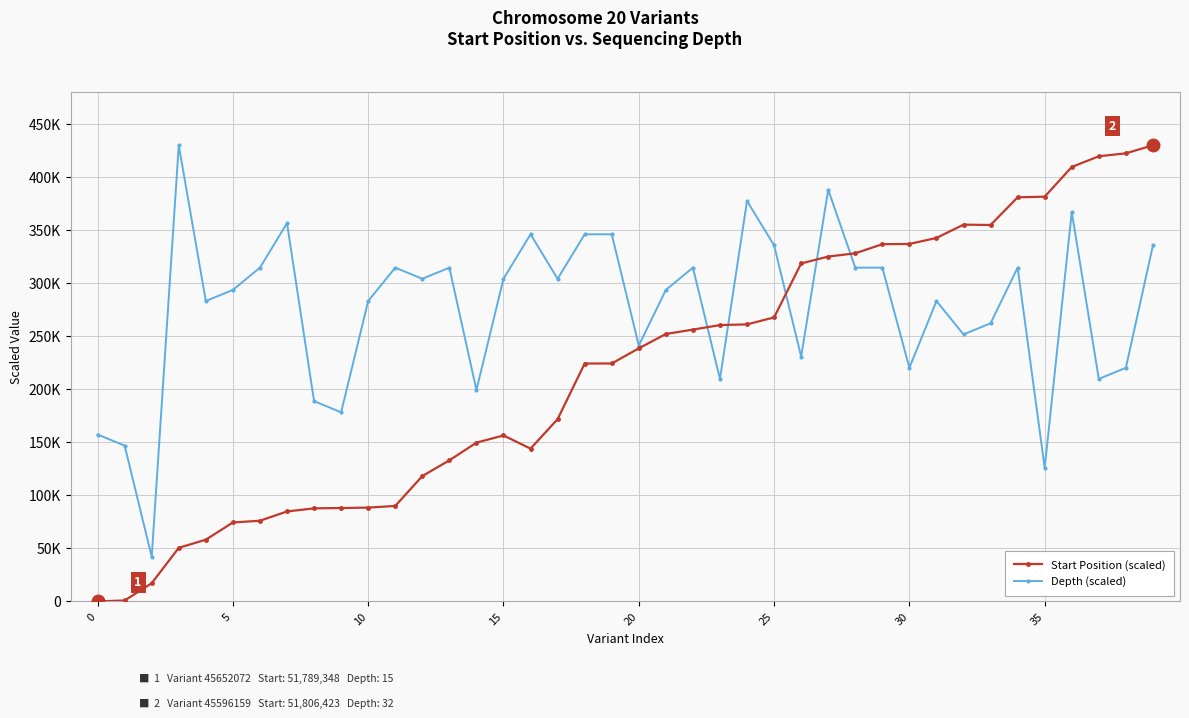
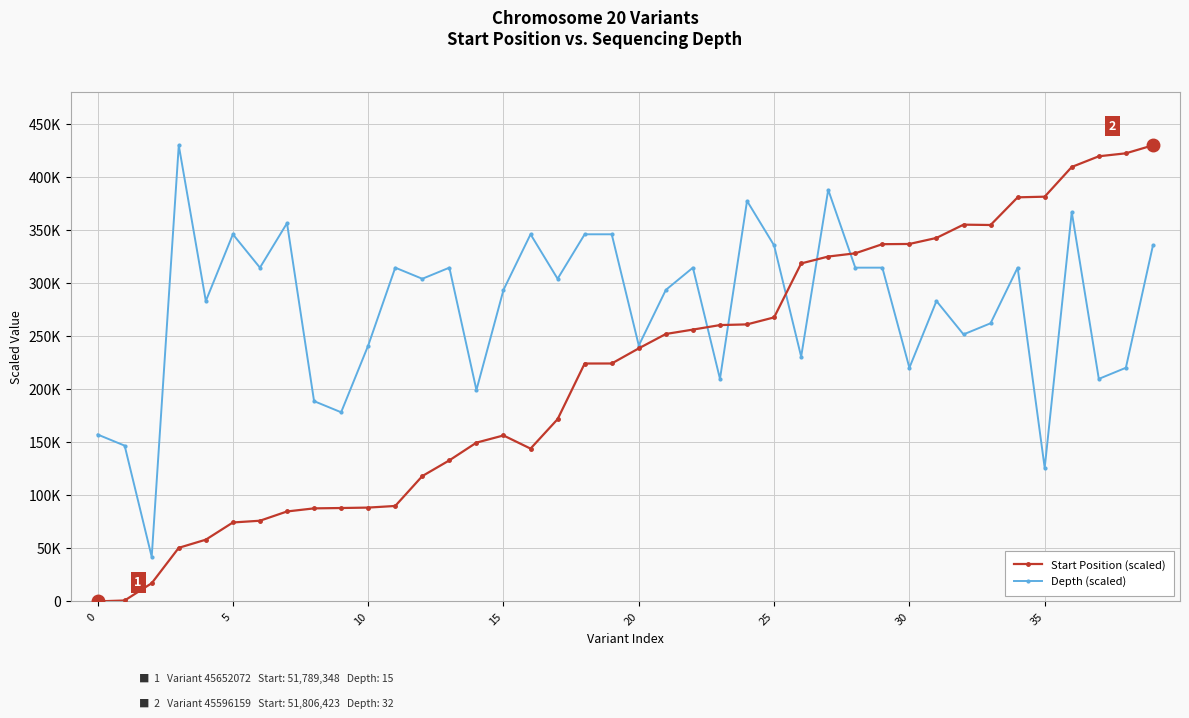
  {
    "Depth (scaled)": {
      "0": 157000,
-     "5": 294000,
-     "10": 283000,
-     "15": 304000,
+     "5": 346000,
+     "10": 241000,
+     "15": 294000,
      "20": 241000,
      "25": 336000,
      "30": 220000,
      "35": 126000
    }
  }
